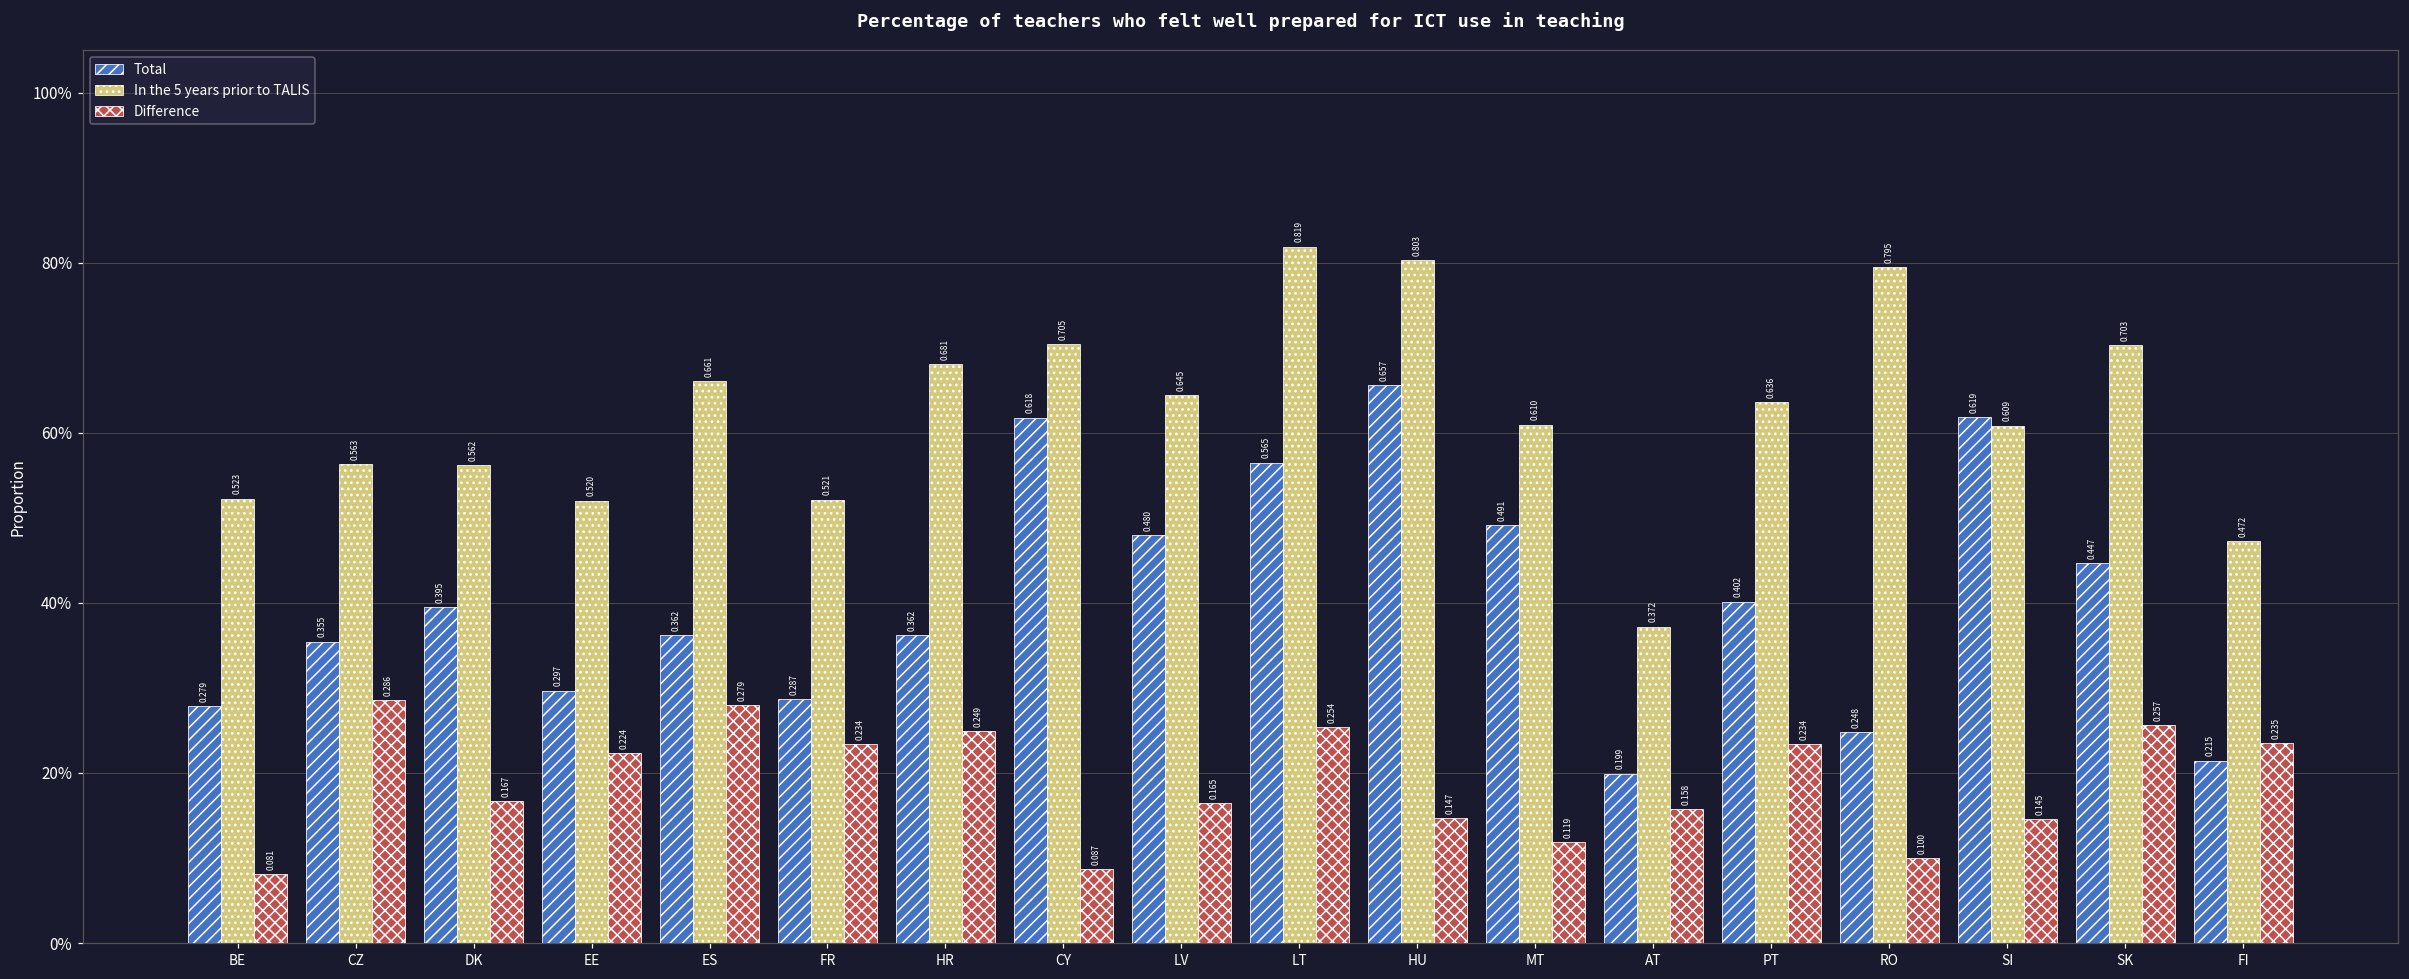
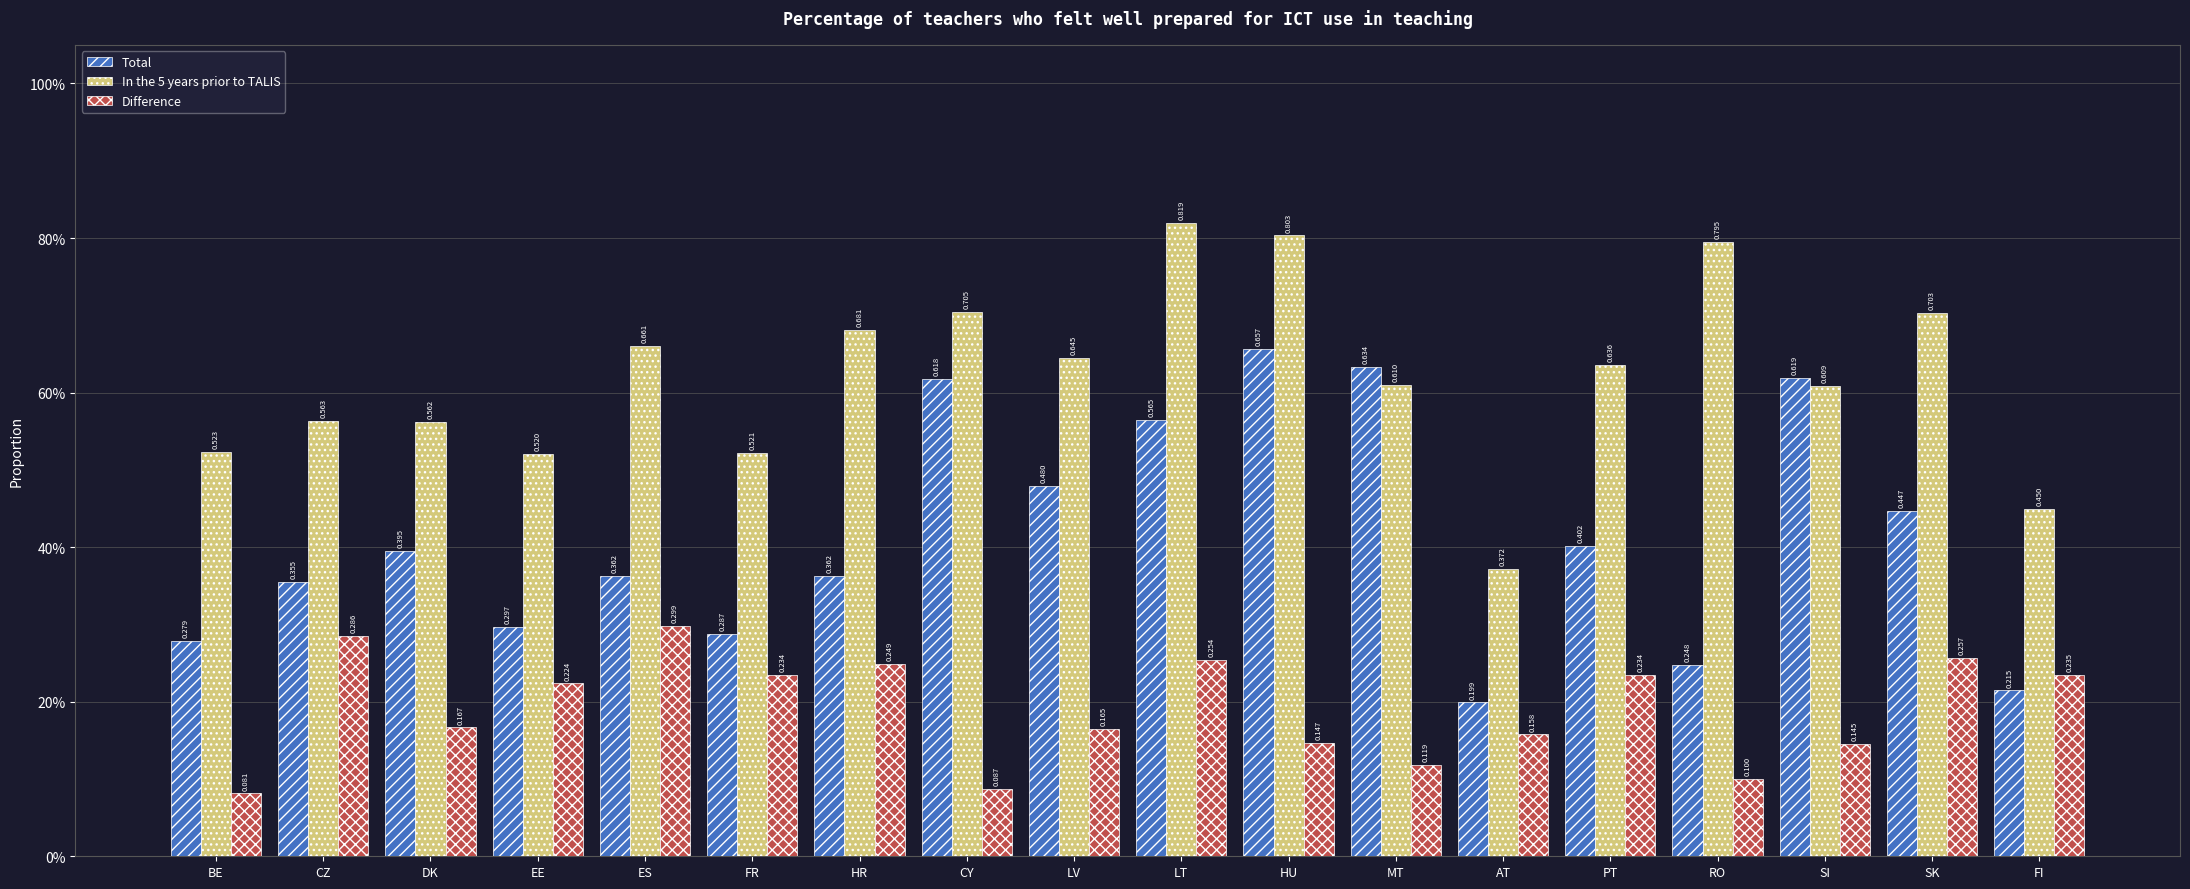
  {
    "Total": {
      "BE": 0.279,
      "CZ": 0.355,
      "DK": 0.395,
      "EE": 0.297,
      "ES": 0.362,
      "FR": 0.287,
      "HR": 0.362,
      "CY": 0.618,
      "LV": 0.480,
      "LT": 0.565,
      "HU": 0.657,
-     "MT": 0.491,
+     "MT": 0.634,
      "AT": 0.199,
      "PT": 0.402,
      "RO": 0.248,
      "SI": 0.619,
      "SK": 0.447,
      "FI": 0.215
    },
    "In the 5 years prior to TALIS": {
      "BE": 0.523,
      "CZ": 0.563,
      "DK": 0.562,
      "EE": 0.520,
      "ES": 0.661,
      "FR": 0.521,
      "HR": 0.681,
      "CY": 0.705,
      "LV": 0.645,
      "LT": 0.819,
      "HU": 0.803,
      "MT": 0.610,
      "AT": 0.372,
      "PT": 0.636,
      "RO": 0.795,
      "SI": 0.609,
      "SK": 0.703,
-     "FI": 0.472
+     "FI": 0.450
    },
    "Difference": {
      "BE": 0.081,
      "CZ": 0.286,
      "DK": 0.167,
      "EE": 0.224,
-     "ES": 0.279,
+     "ES": 0.299,
      "FR": 0.234,
      "HR": 0.249,
      "CY": 0.087,
      "LV": 0.165,
      "LT": 0.254,
      "HU": 0.147,
      "MT": 0.119,
      "AT": 0.158,
      "PT": 0.234,
      "RO": 0.100,
      "SI": 0.145,
      "SK": 0.257,
      "FI": 0.235
    }
  }
